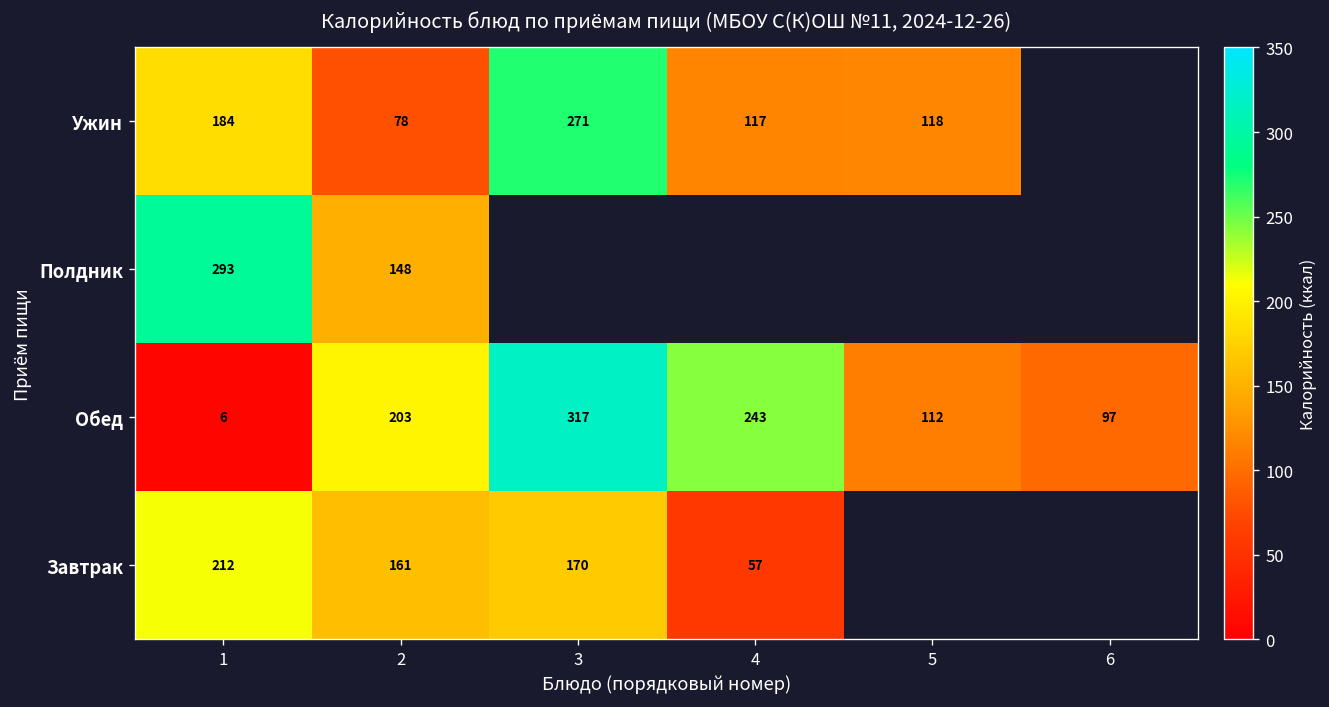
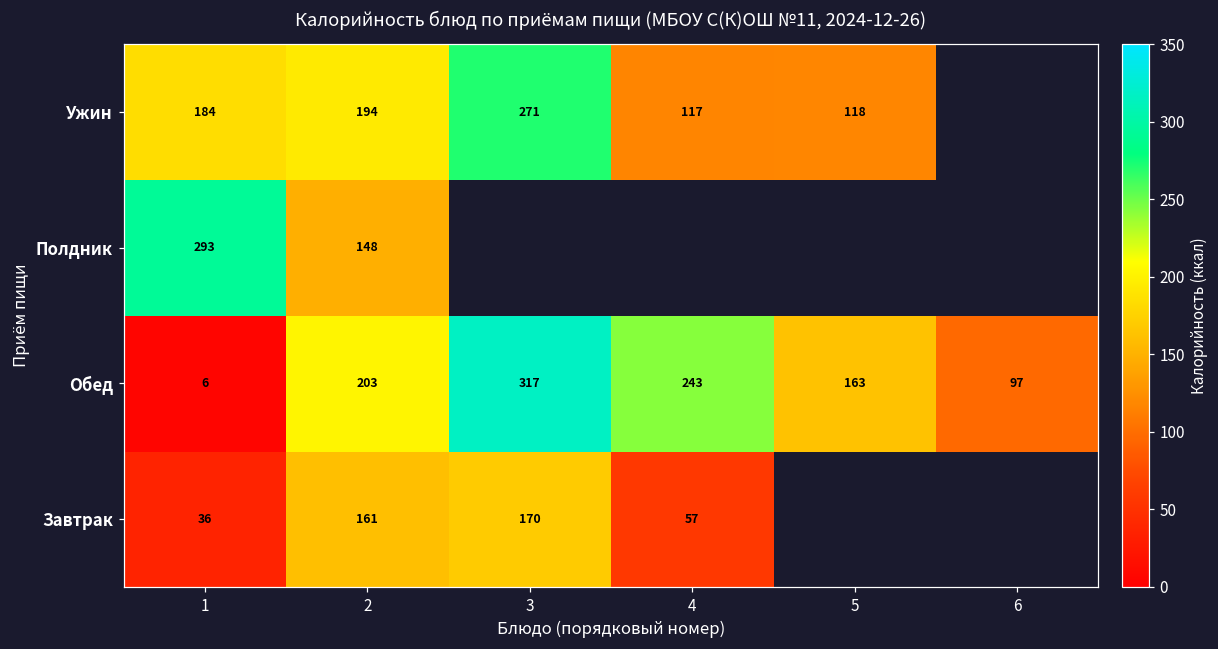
  {
    "Ужин": {
      "1": 184,
-     "2": 78,
+     "2": 194,
      "3": 271,
      "4": 117,
      "5": 118
    },
    "Полдник": {
      "1": 293,
      "2": 148
    },
    "Обед": {
      "1": 6,
      "2": 203,
      "3": 317,
      "4": 243,
-     "5": 112,
+     "5": 163,
      "6": 97
    },
    "Завтрак": {
-     "1": 212,
+     "1": 36,
      "2": 161,
      "3": 170,
      "4": 57
    }
  }
